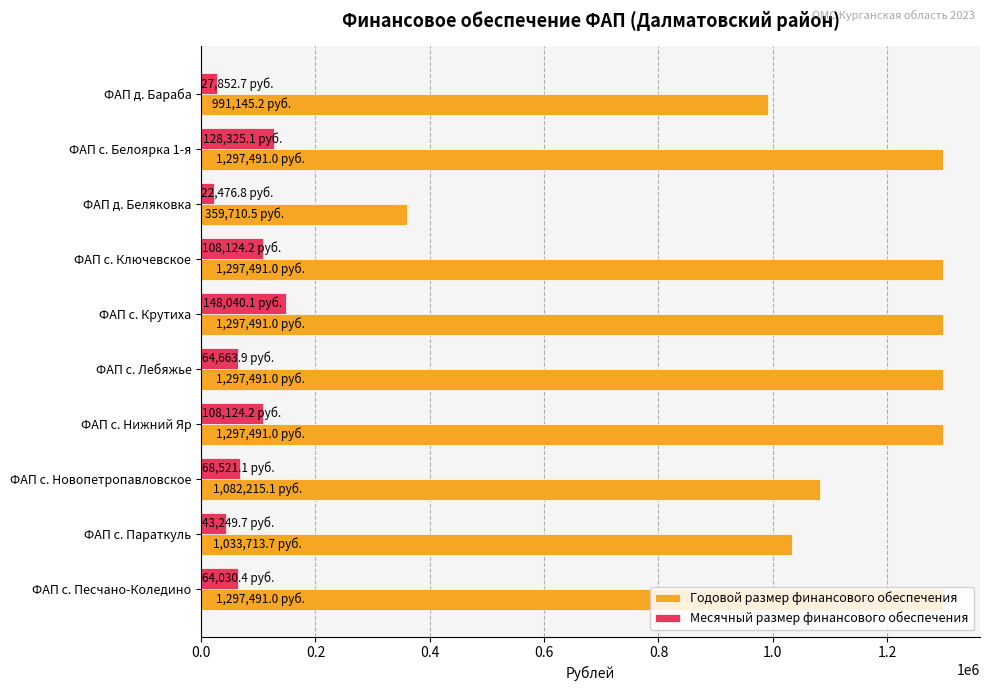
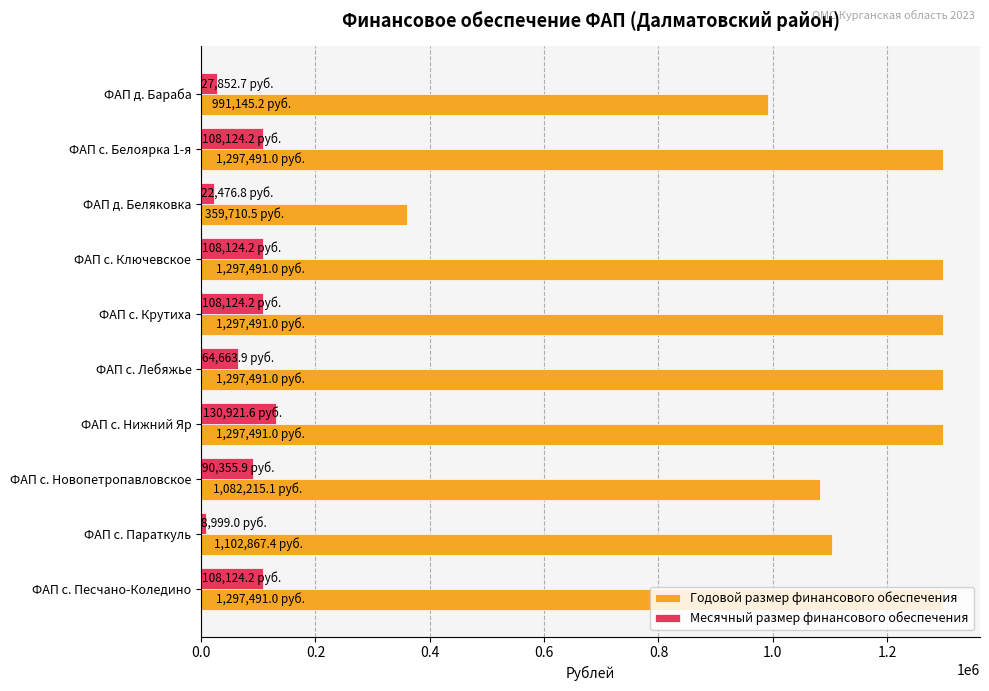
  {
    "Годовой размер финансового обеспечения": {
      "ФАП д. Бараба": "991,145.2",
      "ФАП с. Белоярка 1-я": "1,297,491.0",
      "ФАП д. Беляковка": "359,710.5",
      "ФАП с. Ключевское": "1,297,491.0",
      "ФАП с. Крутиха": "1,297,491.0",
      "ФАП с. Лебяжье": "1,297,491.0",
      "ФАП с. Нижний Яр": "1,297,491.0",
      "ФАП с. Новопетропавловское": "1,082,215.1",
-     "ФАП с. Параткуль": "1,033,713.7"
+     "ФАП с. Параткуль": "1,102,867.4"
    },
    "Месячный размер финансового обеспечения": {
      "ФАП д. Бараба": "27,852.7",
-     "ФАП с. Белоярка 1-я": "128,325.1",
+     "ФАП с. Белоярка 1-я": "108,124.2",
      "ФАП д. Беляковка": "22,476.8",
      "ФАП с. Ключевское": "108,124.2",
-     "ФАП с. Крутиха": "148,040.1",
+     "ФАП с. Крутиха": "108,124.2",
      "ФАП с. Лебяжье": "64,663.9",
-     "ФАП с. Нижний Яр": "108,124.2",
-     "ФАП с. Новопетропавловское": "68,521.1",
-     "ФАП с. Параткуль": "43,249.7",
-     "ФАП с. Песчано-Коледино": "64,030.4"
+     "ФАП с. Нижний Яр": "130,921.6",
+     "ФАП с. Новопетропавловское": "90,355.9",
+     "ФАП с. Параткуль": "8,999.0",
+     "ФАП с. Песчано-Коледино": "108,124.2"
    }
  }
